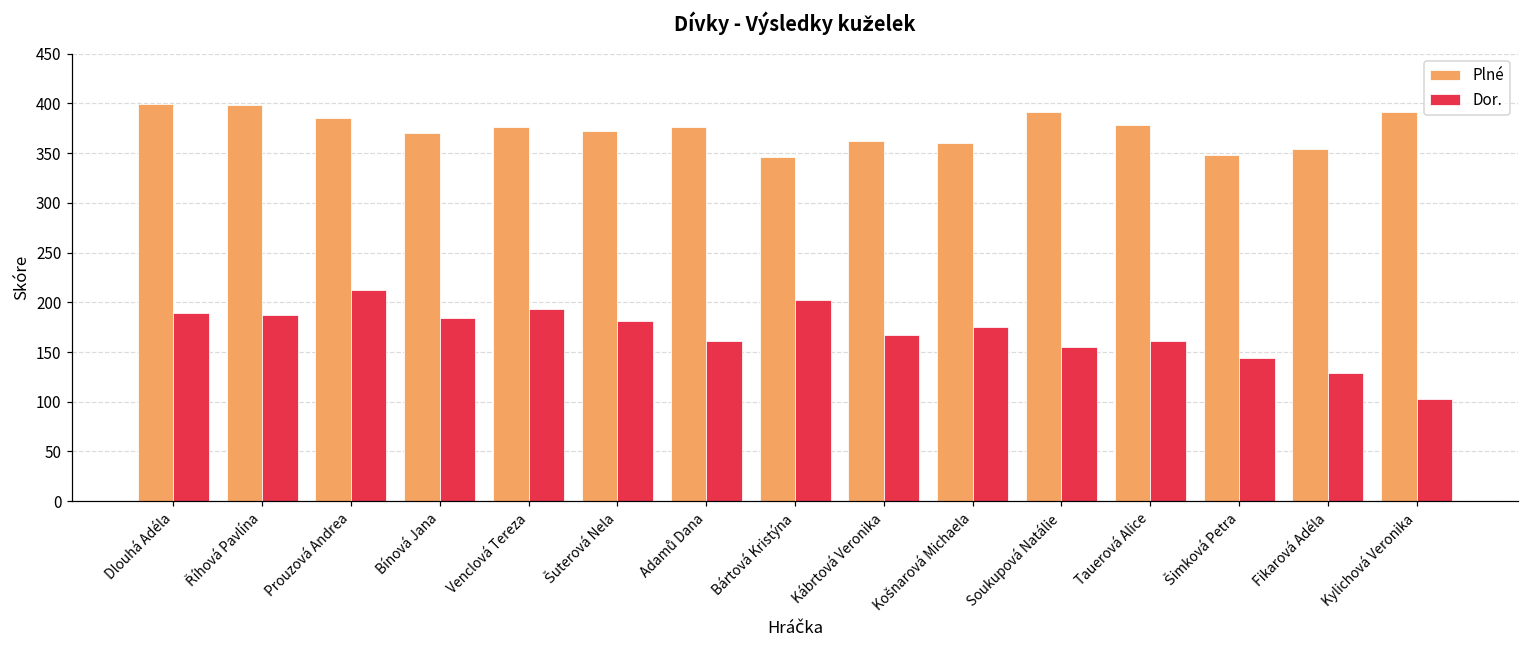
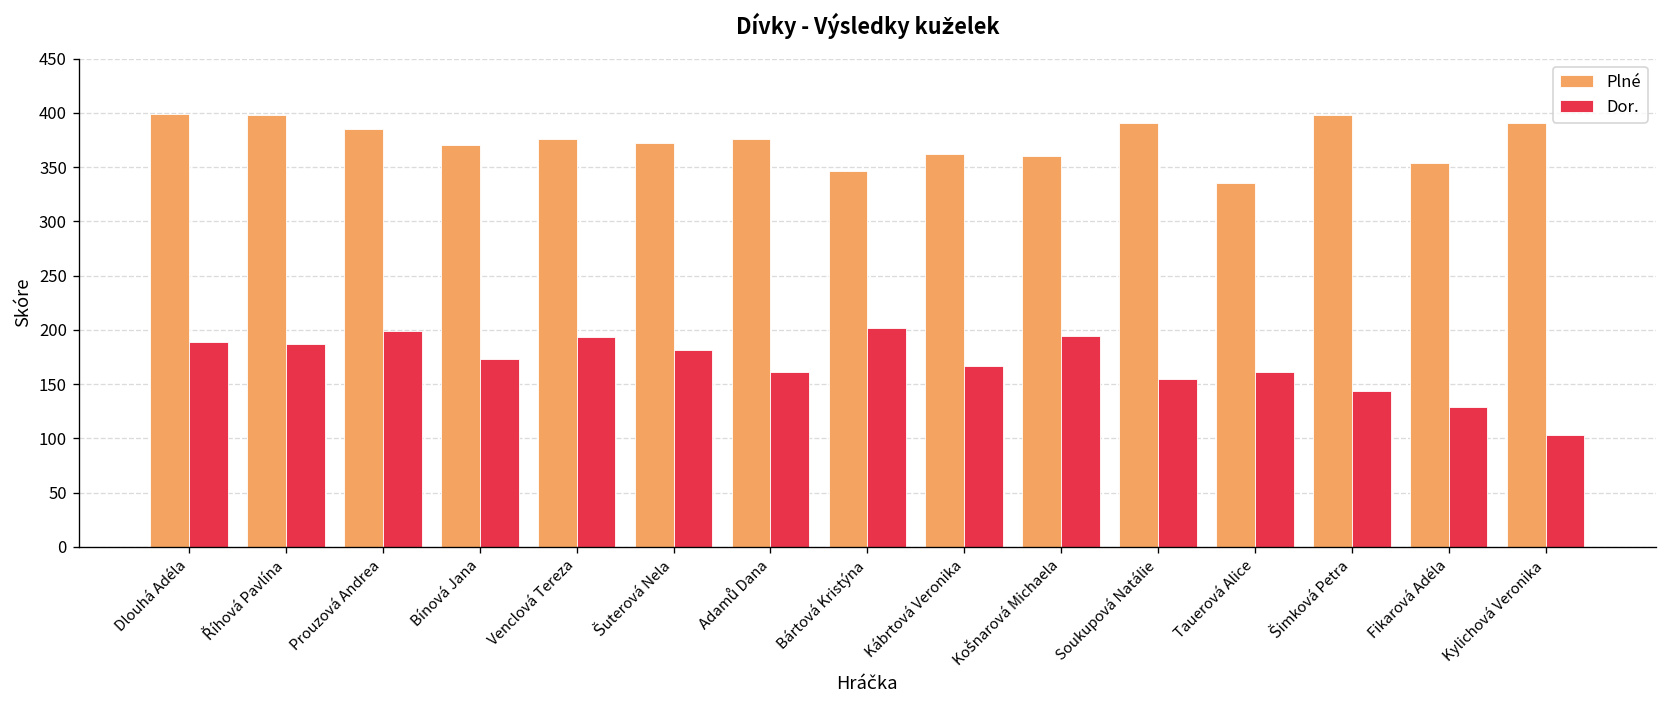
  {
    "Plné": {
      "Dlouhá Adéla": 400,
      "Říhová Pavlína": 400,
      "Prouzová Andrea": 390,
      "Bínová Jana": 370,
      "Venclová Tereza": 380,
      "Šuterová Nela": 370,
      "Adamů Dana": 380,
      "Bártová Kristýna": 350,
      "Kábrtová Veronika": 360,
      "Košnarová Michaela": 360,
      "Soukupová Natálie": 390,
-     "Tauerová Alice": 380,
-     "Šimková Petra": 350,
+     "Tauerová Alice": 340,
+     "Šimková Petra": 400,
      "Fikarová Adéla": 350,
      "Kylichová Veronika": 390
    },
    "Dor.": {
      "Dlouhá Adéla": 190,
      "Říhová Pavlína": 190,
-     "Prouzová Andrea": 210,
-     "Bínová Jana": 180,
+     "Prouzová Andrea": 200,
+     "Bínová Jana": 170,
      "Venclová Tereza": 190,
      "Šuterová Nela": 180,
      "Adamů Dana": 160,
      "Bártová Kristýna": 200,
      "Kábrtová Veronika": 170,
-     "Košnarová Michaela": 180,
+     "Košnarová Michaela": 190,
      "Soukupová Natálie": 160,
      "Tauerová Alice": 160,
      "Šimková Petra": 140,
      "Fikarová Adéla": 130,
      "Kylichová Veronika": 100
    }
  }
